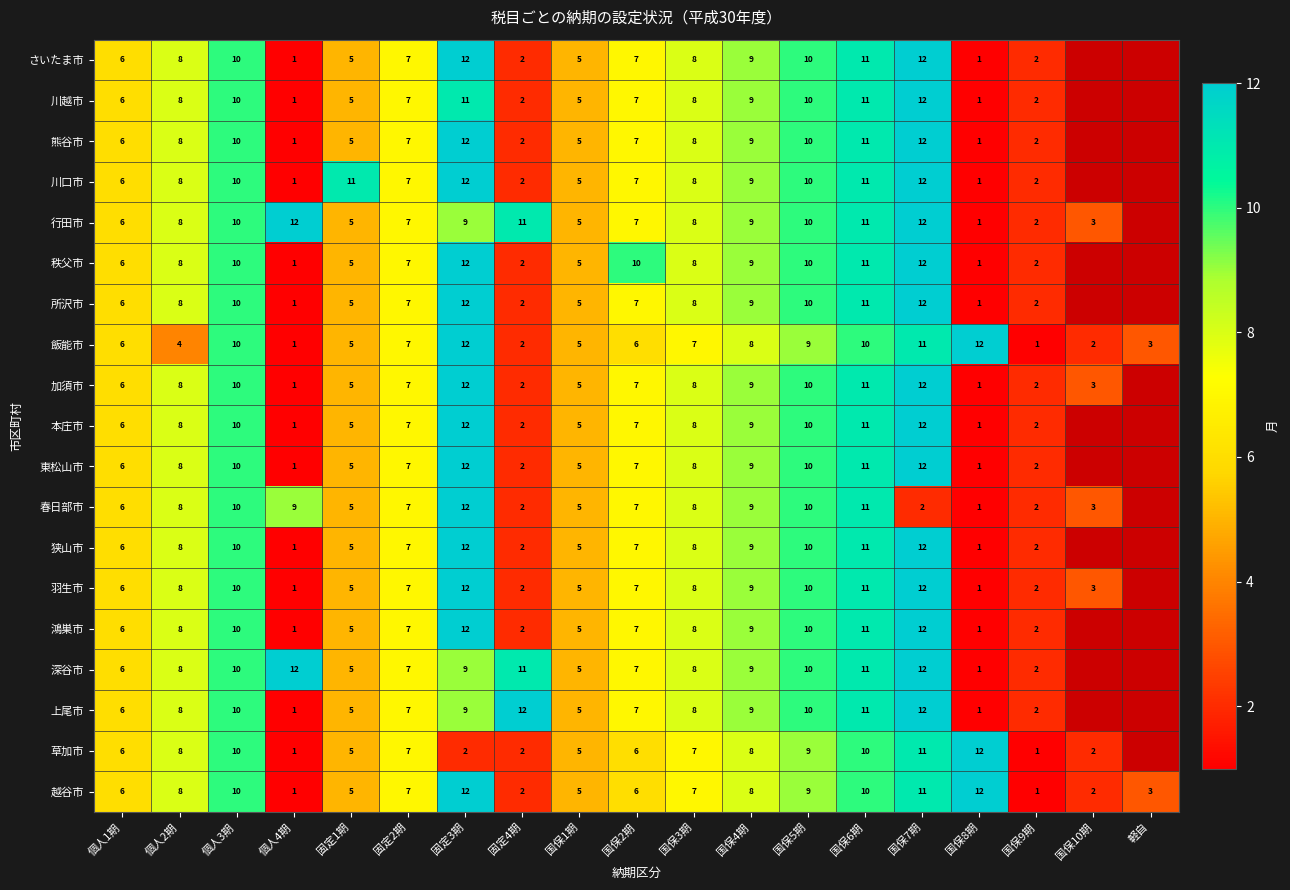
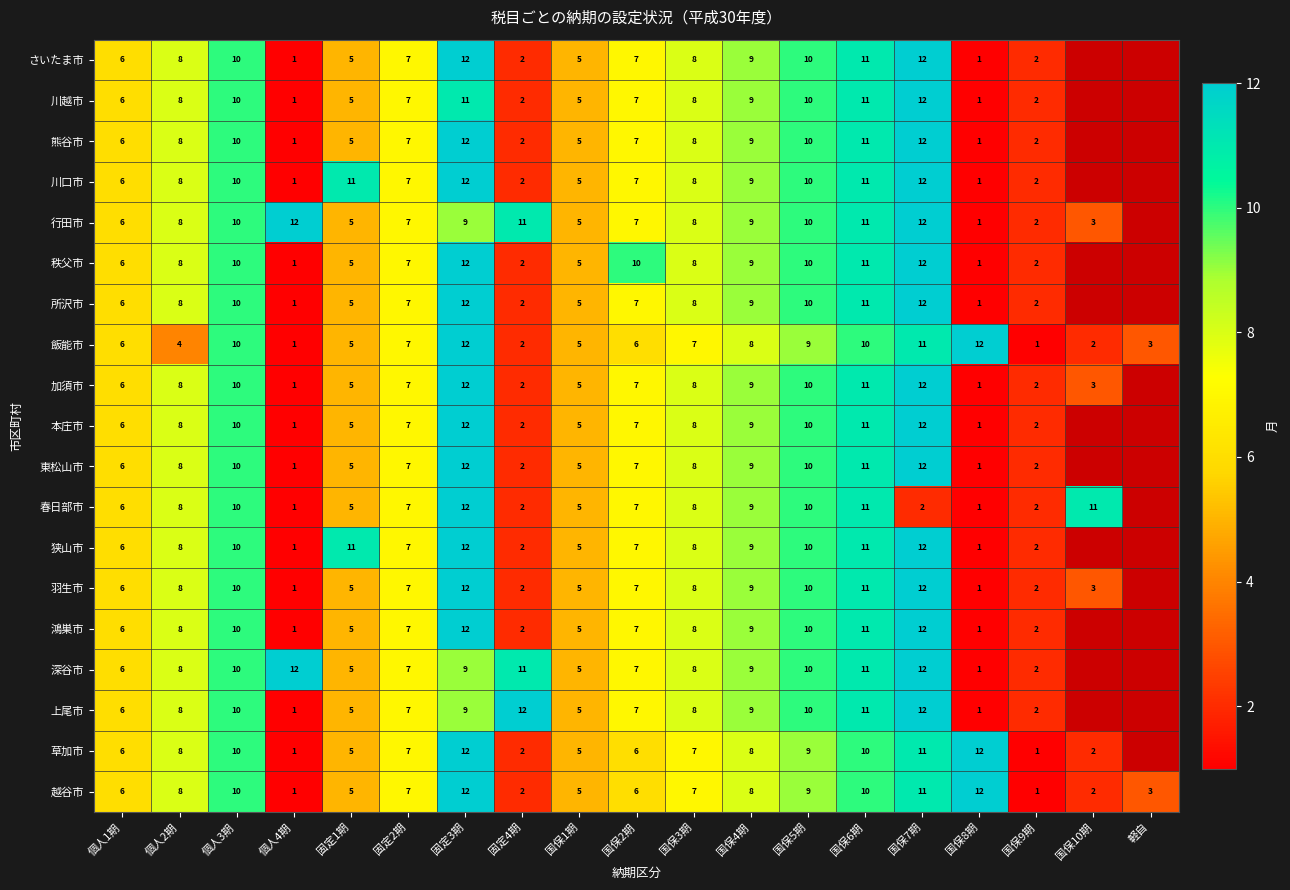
  {
    "春日部市": {
      "個人1期": 6,
      "個人2期": 8,
      "個人3期": 10,
-     "個人4期": 9,
+     "個人4期": 1,
      "固定1期": 5,
      "固定2期": 7,
      "固定3期": 12,
      "固定4期": 2,
      "国保1期": 5,
      "国保2期": 7,
      "国保3期": 8,
      "国保4期": 9,
      "国保5期": 10,
      "国保6期": 11,
      "国保7期": 2,
      "国保8期": 1,
      "国保9期": 2,
-     "国保10期": 3
+     "国保10期": 11
    },
    "狭山市": {
      "個人1期": 6,
      "個人2期": 8,
      "個人3期": 10,
      "個人4期": 1,
-     "固定1期": 5,
+     "固定1期": 11,
      "固定2期": 7,
      "固定3期": 12,
      "固定4期": 2,
      "国保1期": 5,
      "国保2期": 7,
      "国保3期": 8,
      "国保4期": 9,
      "国保5期": 10,
      "国保6期": 11,
      "国保7期": 12,
      "国保8期": 1,
      "国保9期": 2
    },
    "草加市": {
      "個人1期": 6,
      "個人2期": 8,
      "個人3期": 10,
      "個人4期": 1,
      "固定1期": 5,
      "固定2期": 7,
-     "固定3期": 2,
+     "固定3期": 12,
      "固定4期": 2,
      "国保1期": 5,
      "国保2期": 6,
      "国保3期": 7,
      "国保4期": 8,
      "国保5期": 9,
      "国保6期": 10,
      "国保7期": 11,
      "国保8期": 12,
      "国保9期": 1,
      "国保10期": 2
    }
  }
